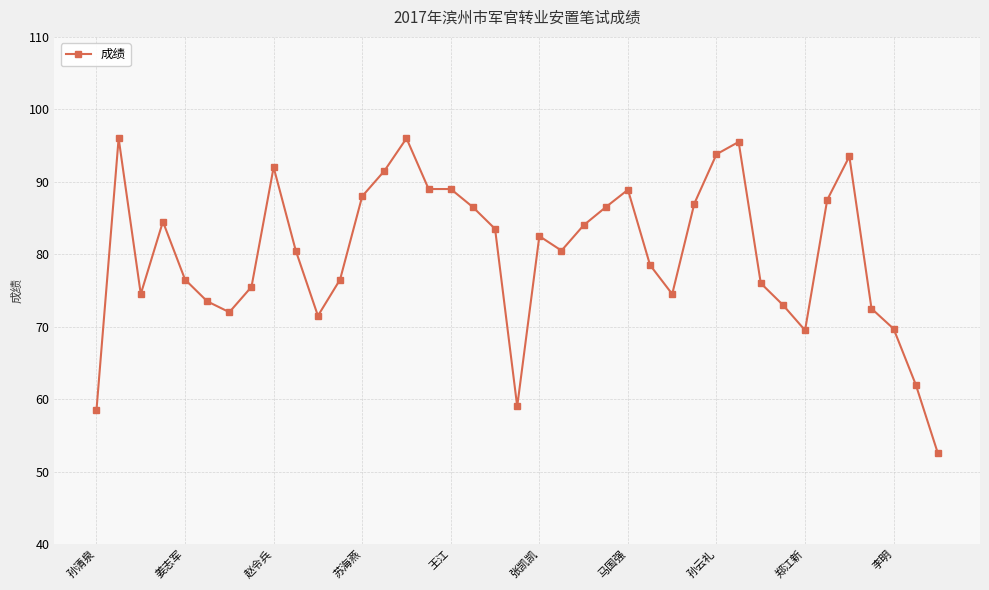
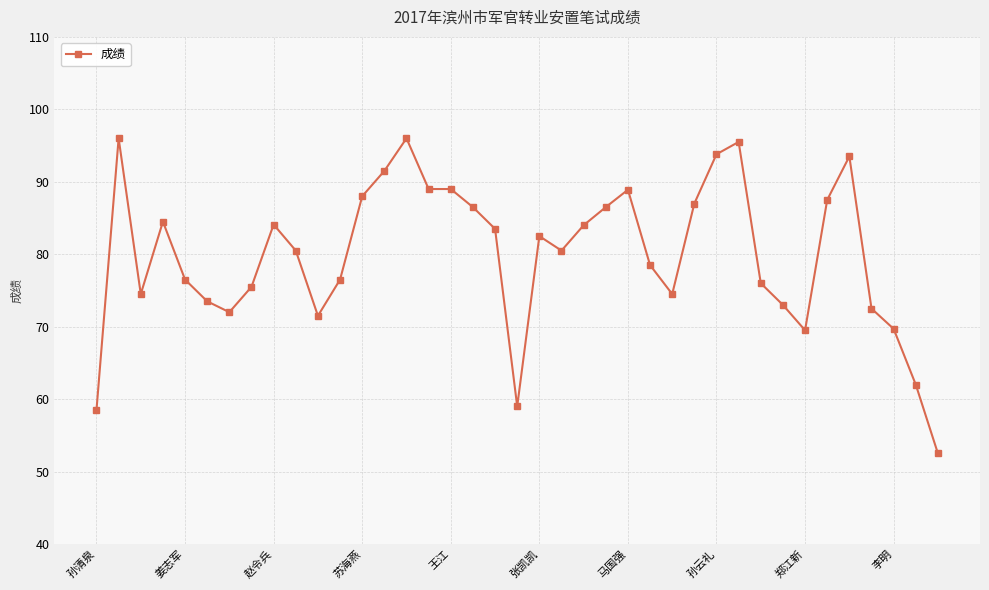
  {
    "孙清泉": 59,
    "姜志军": 77,
-   "赵令兵": 92,
+   "赵令兵": 84,
    "苏海燕": 88,
    "王江": 89,
    "张凯凯": 83,
    "马国强": 89,
    "孙云礼": 94,
    "郑江新": 70,
    "李明": 70
  }
